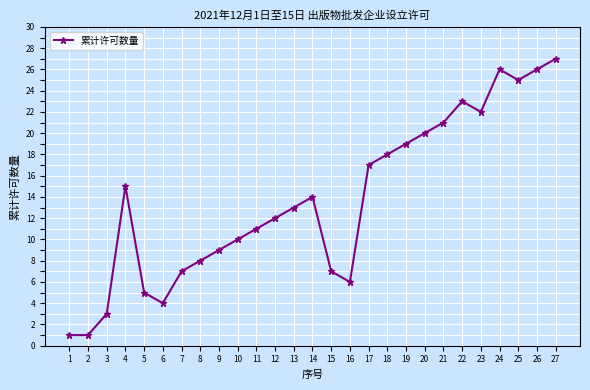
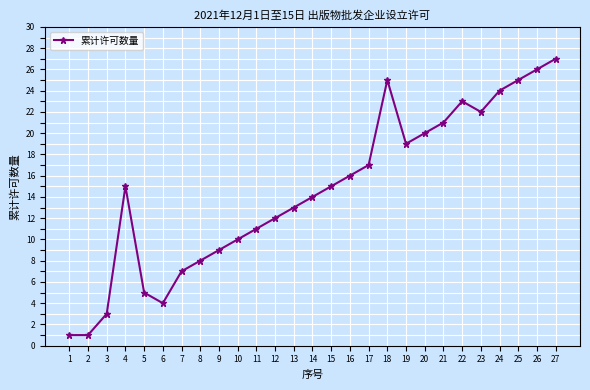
  {
    "1": 1,
    "2": 1,
    "3": 3,
    "4": 15,
    "5": 5,
    "6": 4,
    "7": 7,
    "8": 8,
    "9": 9,
    "10": 10,
    "11": 11,
    "12": 12,
    "13": 13,
    "14": 14,
-   "15": 7,
-   "16": 6,
+   "15": 15,
+   "16": 16,
    "17": 17,
-   "18": 18,
+   "18": 25,
    "19": 19,
    "20": 20,
    "21": 21,
    "22": 23,
    "23": 22,
-   "24": 26,
+   "24": 24,
    "25": 25,
    "26": 26,
    "27": 27
  }
